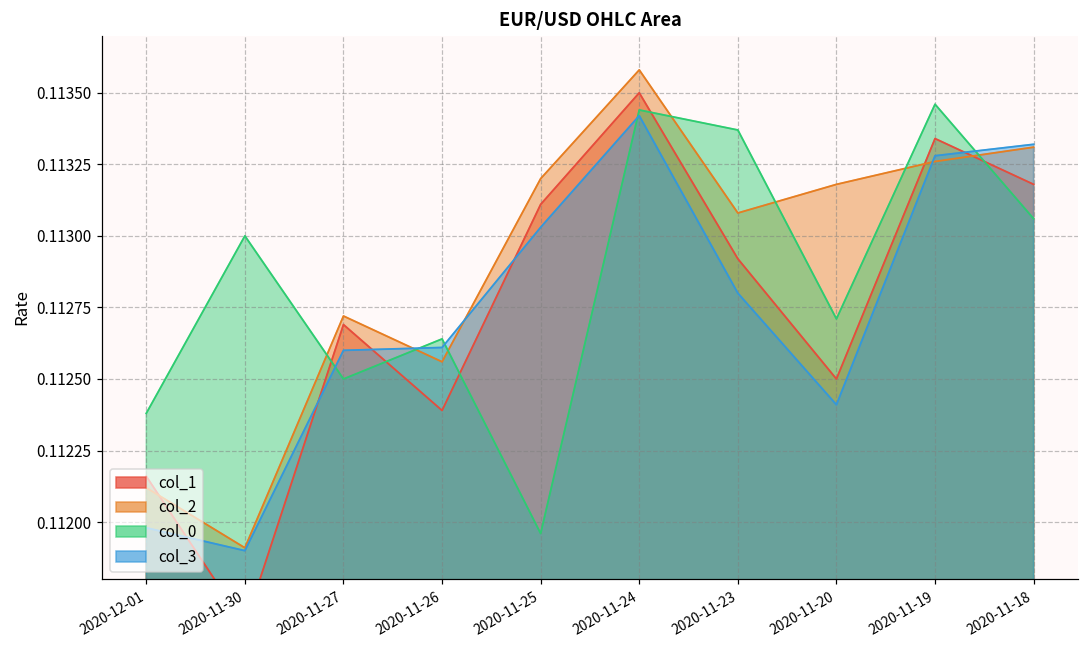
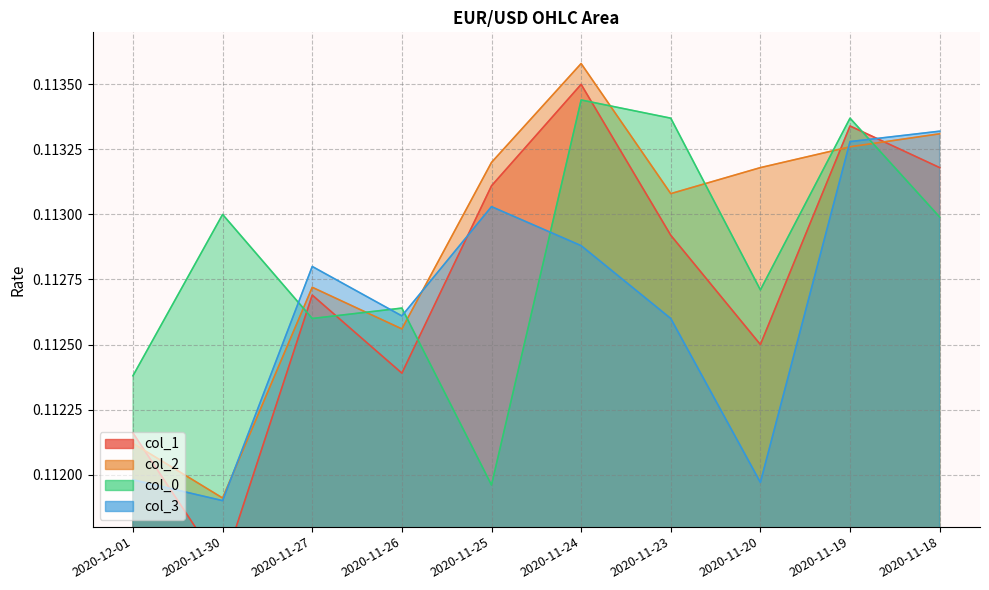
  {
    "col_0": {
      "2020-12-01": 0.11238,
      "2020-11-30": 0.11300,
-     "2020-11-27": 0.1125,
+     "2020-11-27": 0.1126,
      "2020-11-26": 0.11264,
      "2020-11-25": 0.11196,
      "2020-11-24": 0.11344,
      "2020-11-23": 0.11337,
      "2020-11-20": 0.11271,
-     "2020-11-19": 0.11346,
-     "2020-11-18": 0.11306
+     "2020-11-19": 0.11337,
+     "2020-11-18": 0.11299
    },
    "col_3": {
      "2020-11-30": 0.11190,
-     "2020-11-27": 0.1126,
+     "2020-11-27": 0.1128,
      "2020-11-26": 0.11261,
      "2020-11-25": 0.11303,
-     "2020-11-24": 0.11342,
-     "2020-11-23": 0.1128,
-     "2020-11-20": 0.11241,
+     "2020-11-24": 0.11288,
+     "2020-11-23": 0.1126,
+     "2020-11-20": 0.11197,
      "2020-11-19": 0.11328,
      "2020-11-18": 0.11332
    }
  }
